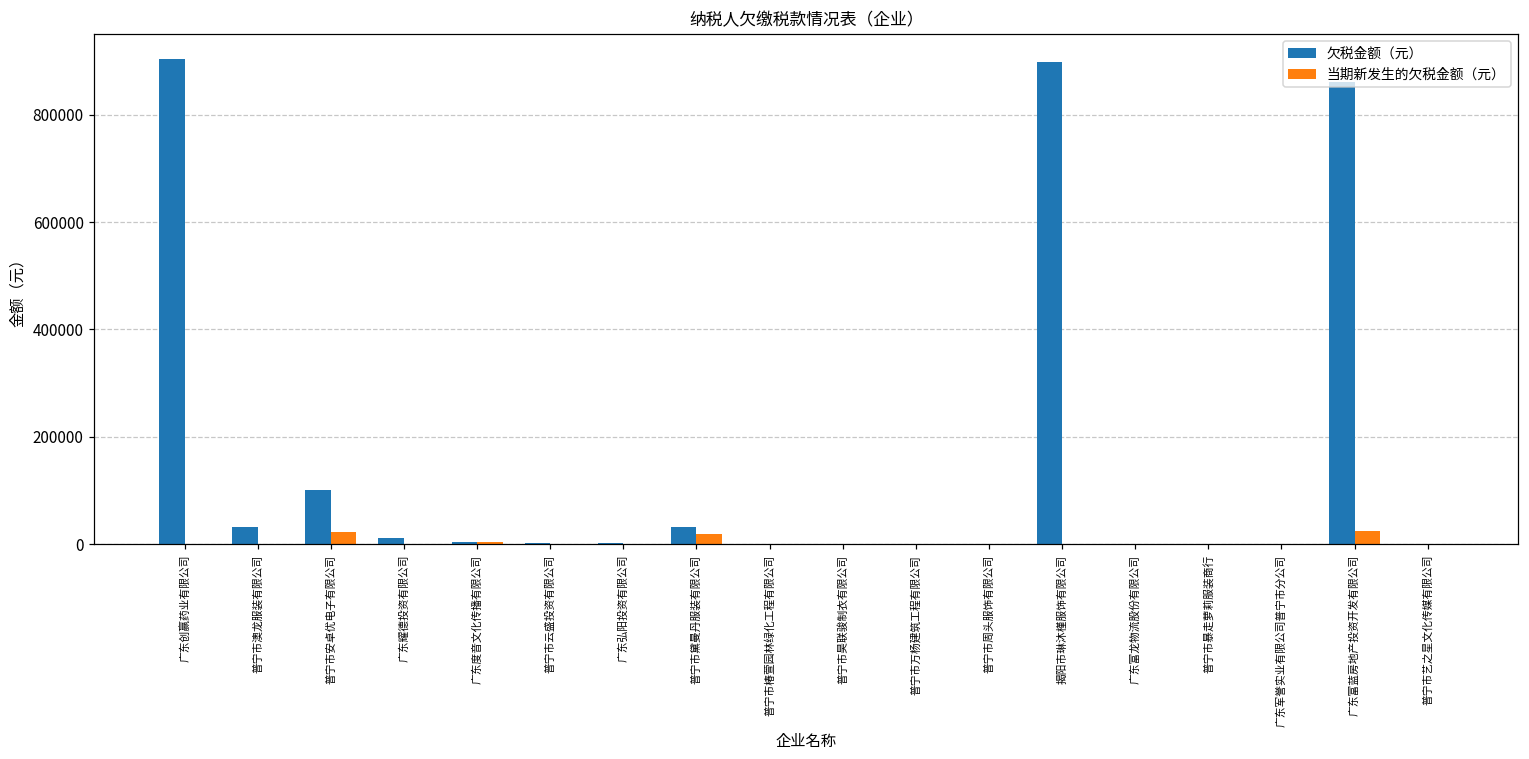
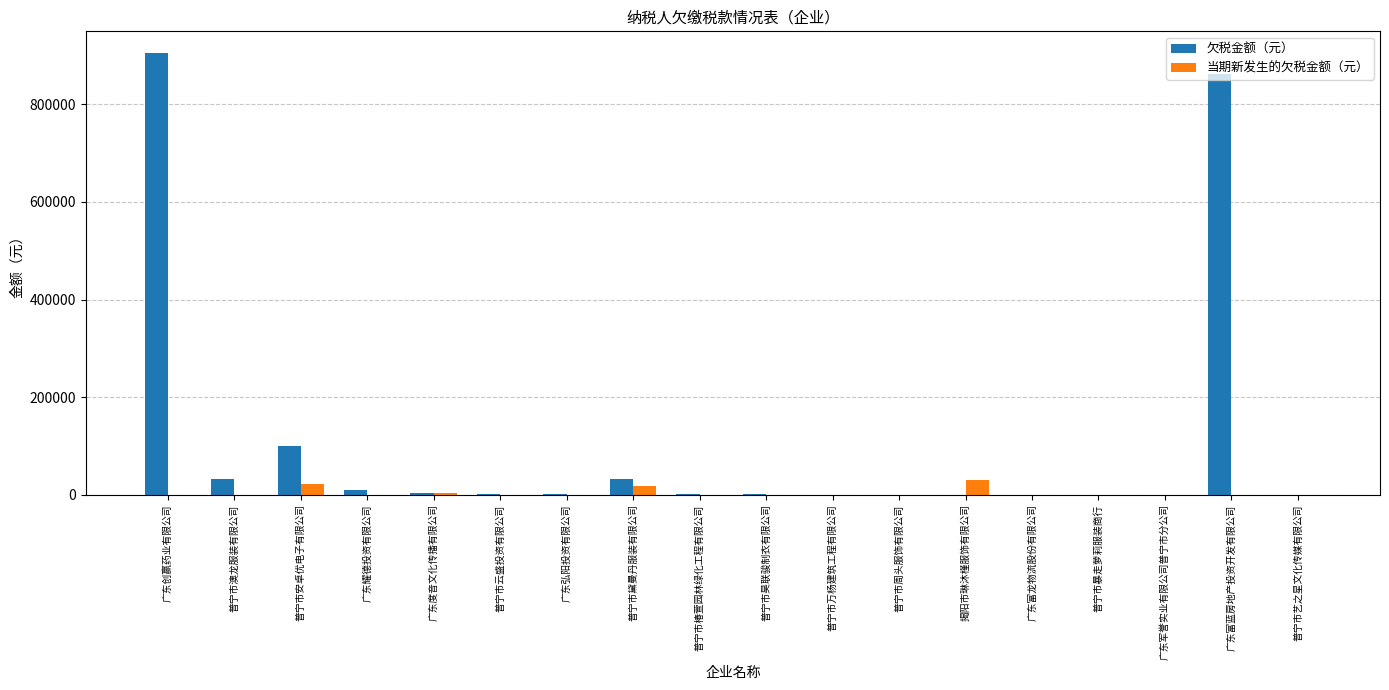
  {
    "欠税金额（元）": {
      "广东创赢药业有限公司": 900000,
      "普宁市澳龙服装有限公司": 30000,
      "普宁市安卓优电子有限公司": 100000,
      "广东耀德投资有限公司": 10000,
      "普宁市黛曼丹服装有限公司": 30000,
-     "揭阳市琳沐槿服饰有限公司": 900000
+     "揭阳市琳沐槿服饰有限公司": 0
    },
    "当期新发生的欠税金额（元）": {
      "广东创赢药业有限公司": 0,
      "普宁市澳龙服装有限公司": 0,
      "普宁市安卓优电子有限公司": 20000,
      "广东耀德投资有限公司": 0,
      "普宁市云盛投资有限公司": 0,
      "广东弘阳投资有限公司": 0,
      "普宁市黛曼丹服装有限公司": 20000,
      "普宁市椿萱园林绿化工程有限公司": 0,
      "普宁市万杨建筑工程有限公司": 0,
      "普宁市周头服饰有限公司": 0,
-     "揭阳市琳沐槿服饰有限公司": 0,
+     "揭阳市琳沐槿服饰有限公司": 30000,
      "广东富龙物流股份有限公司": 0,
      "普宁市暴走萝莉服装商行": 0,
      "广东军誉实业有限公司普宁市分公司": 0,
-     "广东富蓝房地产投资开发有限公司": 20000,
+     "广东富蓝房地产投资开发有限公司": 0,
      "普宁市艺之星文化传媒有限公司": 0
    }
  }
